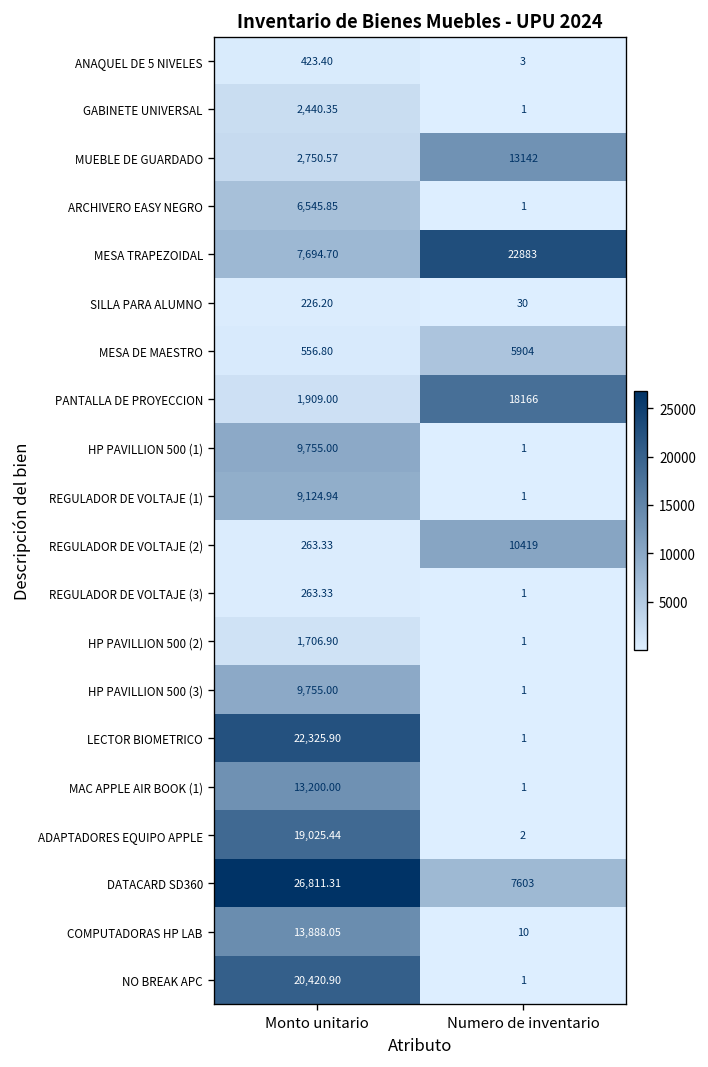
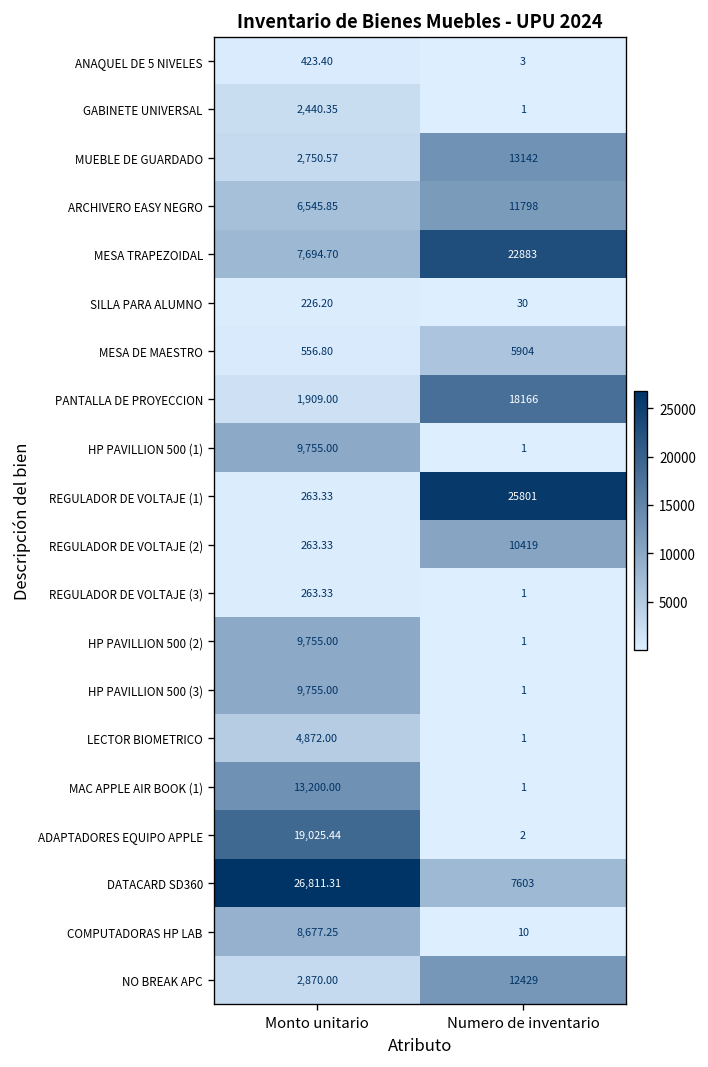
  {
    "ANAQUEL DE 5 NIVELES": {
      "Monto unitario": "423.40",
      "Numero de inventario": "3"
    },
    "GABINETE UNIVERSAL": {
      "Monto unitario": "2,440.35",
      "Numero de inventario": "1"
    },
    "MUEBLE DE GUARDADO": {
      "Monto unitario": "2,750.57",
      "Numero de inventario": "13142"
    },
    "ARCHIVERO EASY NEGRO": {
      "Monto unitario": "6,545.85",
-     "Numero de inventario": "1"
+     "Numero de inventario": "11798"
    },
    "MESA TRAPEZOIDAL": {
      "Monto unitario": "7,694.70",
      "Numero de inventario": "22883"
    },
    "SILLA PARA ALUMNO": {
      "Monto unitario": "226.20",
      "Numero de inventario": "30"
    },
    "MESA DE MAESTRO": {
      "Monto unitario": "556.80",
      "Numero de inventario": "5904"
    },
    "PANTALLA DE PROYECCION": {
      "Monto unitario": "1,909.00",
      "Numero de inventario": "18166"
    },
    "HP PAVILLION 500 (1)": {
      "Monto unitario": "9,755.00",
      "Numero de inventario": "1"
    },
    "REGULADOR DE VOLTAJE (1)": {
-     "Monto unitario": "9,124.94",
-     "Numero de inventario": "1"
+     "Monto unitario": "263.33",
+     "Numero de inventario": "25801"
    },
    "REGULADOR DE VOLTAJE (2)": {
      "Monto unitario": "263.33",
      "Numero de inventario": "10419"
    },
    "REGULADOR DE VOLTAJE (3)": {
      "Monto unitario": "263.33",
      "Numero de inventario": "1"
    },
    "HP PAVILLION 500 (2)": {
-     "Monto unitario": "1,706.90",
+     "Monto unitario": "9,755.00",
      "Numero de inventario": "1"
    },
    "HP PAVILLION 500 (3)": {
      "Monto unitario": "9,755.00",
      "Numero de inventario": "1"
    },
    "LECTOR BIOMETRICO": {
-     "Monto unitario": "22,325.90",
+     "Monto unitario": "4,872.00",
      "Numero de inventario": "1"
    },
    "MAC APPLE AIR BOOK (1)": {
      "Monto unitario": "13,200.00",
      "Numero de inventario": "1"
    },
    "ADAPTADORES EQUIPO APPLE": {
      "Monto unitario": "19,025.44",
      "Numero de inventario": "2"
    },
    "DATACARD SD360": {
      "Monto unitario": "26,811.31",
      "Numero de inventario": "7603"
    },
    "COMPUTADORAS HP LAB": {
-     "Monto unitario": "13,888.05",
+     "Monto unitario": "8,677.25",
      "Numero de inventario": "10"
    },
    "NO BREAK APC": {
-     "Monto unitario": "20,420.90",
-     "Numero de inventario": "1"
+     "Monto unitario": "2,870.00",
+     "Numero de inventario": "12429"
    }
  }
